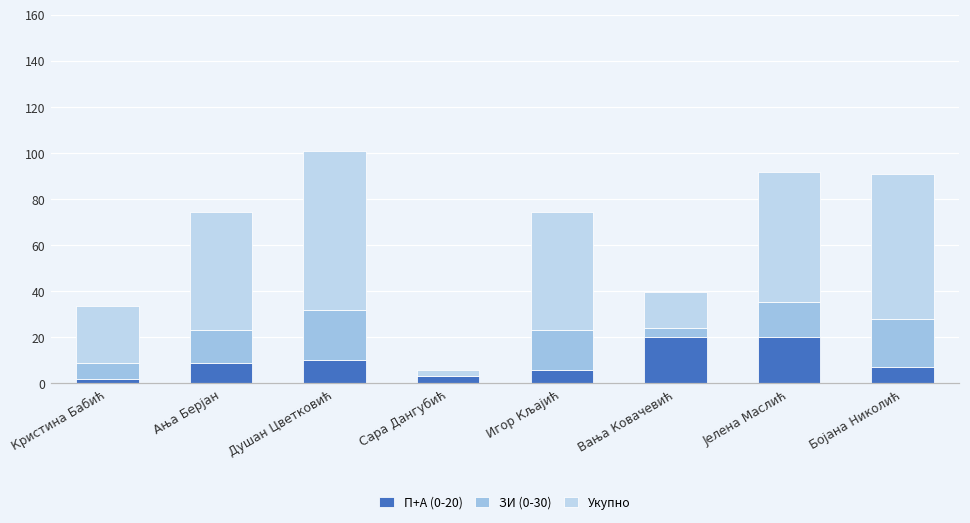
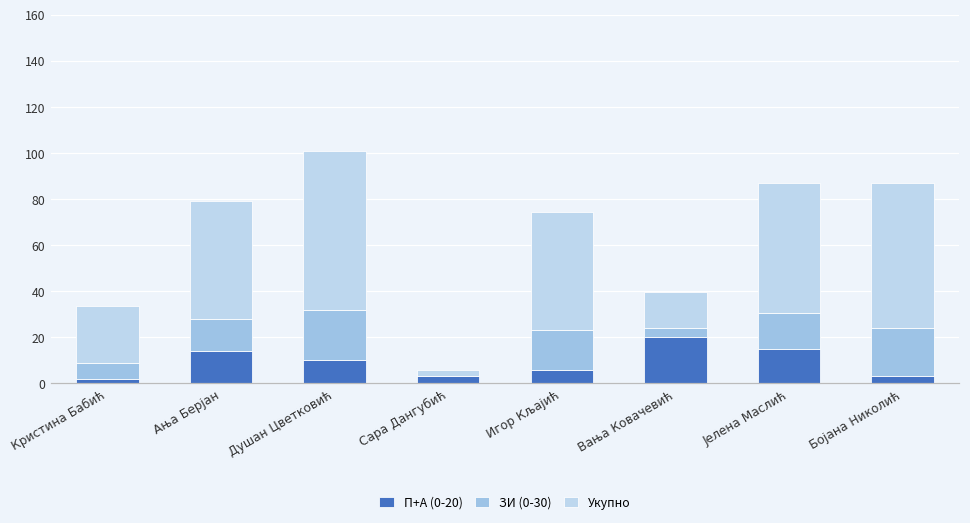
  {
    "П+А (0-20)": {
      "Кристина Бабић": 2,
-     "Ања Берјан": 9,
+     "Ања Берјан": 14,
      "Душан Цветковић": 10,
      "Сара Дангубић": 3,
      "Игор Кљајић": 6,
      "Вања Ковачевић": 20,
-     "Јелена Маслић": 20,
-     "Бојана Николић": 7
+     "Јелена Маслић": 15,
+     "Бојана Николић": 3
    }
  }
